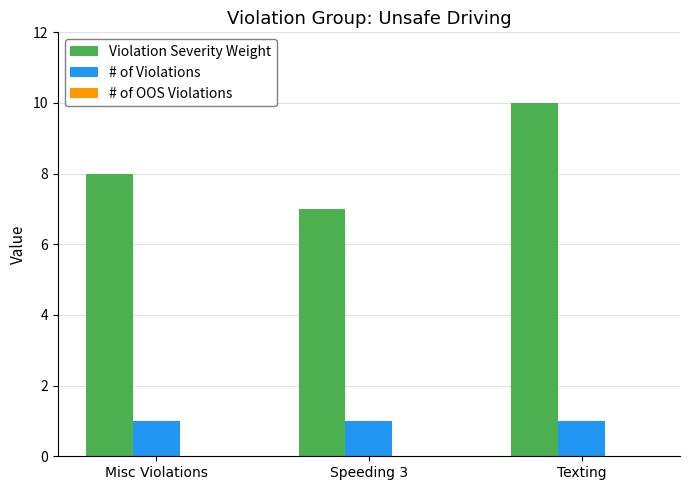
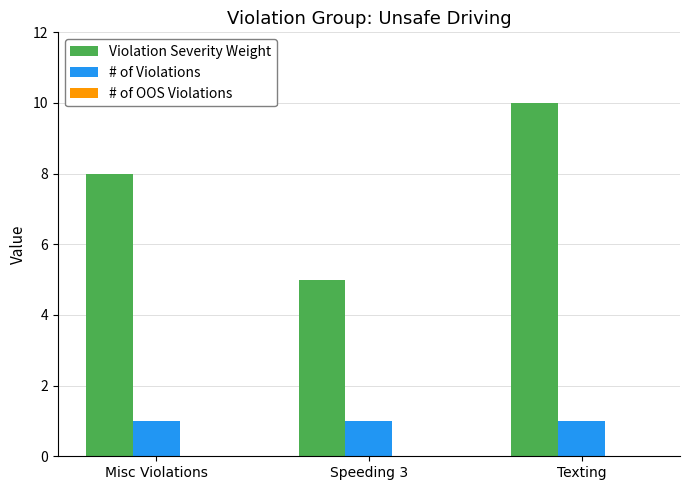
  {
    "Violation Severity Weight": {
      "Misc Violations": 8,
-     "Speeding 3": 7,
+     "Speeding 3": 5,
      "Texting": 10
    },
    "# of Violations": {
      "Misc Violations": 1,
      "Speeding 3": 1,
      "Texting": 1
    },
    "# of OOS Violations": {
      "Misc Violations": 0,
      "Speeding 3": 0,
      "Texting": 0
    }
  }
